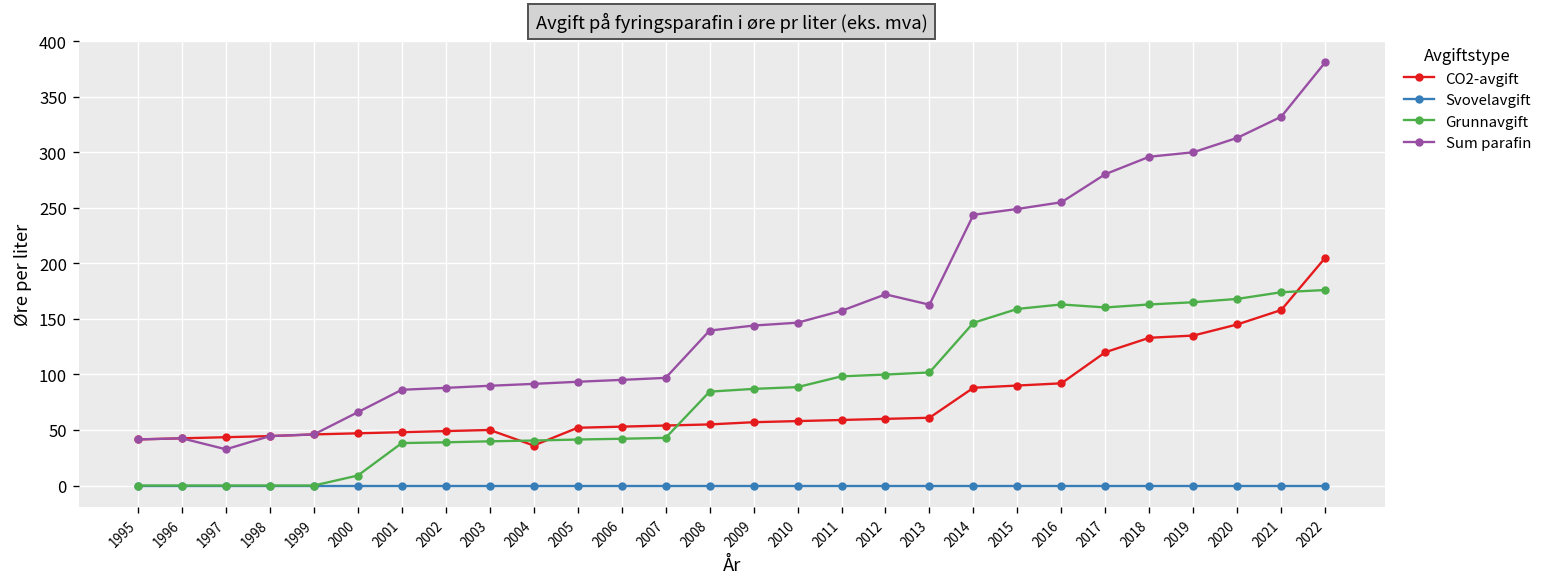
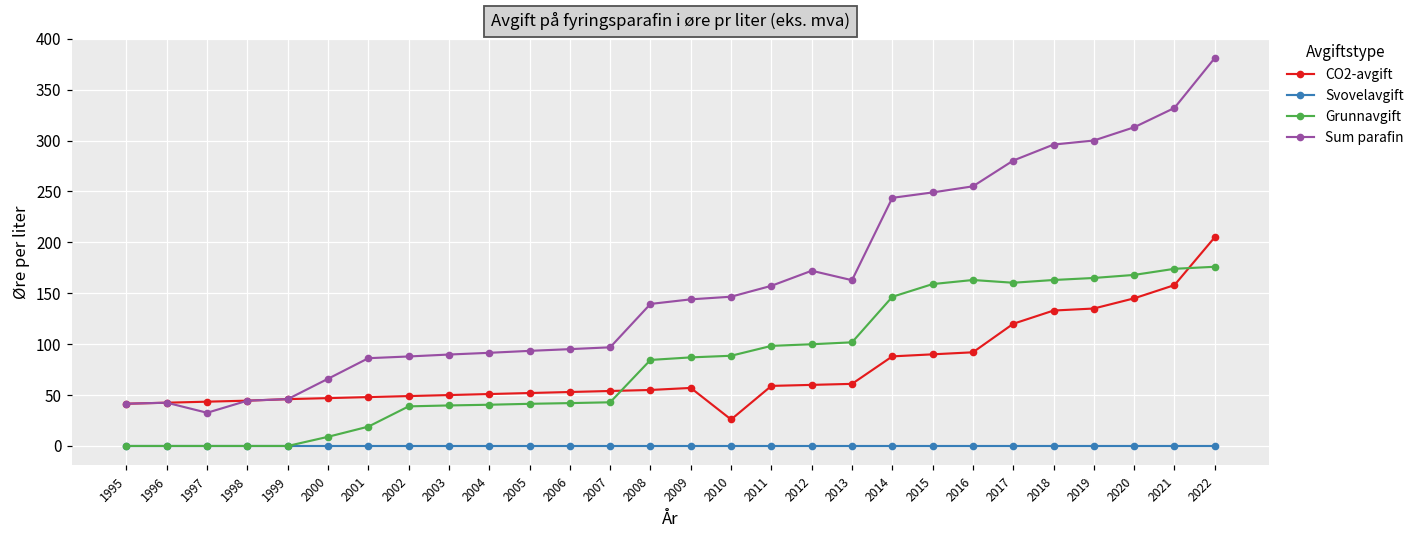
  {
    "CO2-avgift": {
      "1997": 40,
      "2000": 50,
      "2001": 50,
      "2002": 50,
      "2003": 50,
-     "2004": 40,
+     "2004": 50,
      "2005": 50,
      "2006": 50,
      "2007": 50,
      "2008": 60,
      "2009": 60,
-     "2010": 60,
+     "2010": 30,
      "2011": 60,
      "2012": 60,
      "2013": 60,
      "2014": 90,
      "2015": 90,
      "2016": 90,
      "2017": 120,
      "2018": 130,
      "2019": 140,
      "2020": 150,
      "2021": 160,
      "2022": 210
    },
    "Svovelavgift": {
      "2000": 0,
      "2001": 0,
      "2002": 0,
      "2003": 0,
      "2004": 0,
      "2005": 0,
      "2006": 0,
      "2007": 0,
      "2008": 0,
      "2009": 0,
      "2010": 0,
      "2011": 0,
      "2012": 0,
      "2013": 0,
      "2014": 0,
      "2015": 0,
      "2016": 0,
      "2017": 0,
      "2018": 0,
      "2019": 0,
      "2020": 0,
      "2021": 0,
      "2022": 0
    },
    "Grunnavgift": {
      "2000": 10,
-     "2001": 40,
+     "2001": 20,
      "2002": 40,
      "2003": 40,
      "2004": 40,
      "2005": 40,
      "2006": 40,
      "2007": 40,
      "2008": 80,
      "2009": 90,
      "2010": 90,
      "2011": 100,
      "2012": 100,
      "2013": 100,
      "2014": 150,
      "2015": 160,
      "2016": 160,
      "2017": 160,
      "2018": 160,
      "2019": 170,
      "2020": 170,
      "2021": 170,
      "2022": 180
    },
    "Sum parafin": {
      "1997": 30,
      "2000": 70,
      "2001": 90,
      "2002": 90,
      "2003": 90,
      "2004": 90,
      "2005": 90,
      "2006": 100,
      "2007": 100,
      "2008": 140,
      "2009": 140,
      "2010": 150,
      "2011": 160,
      "2012": 170,
      "2013": 160,
      "2014": 240,
      "2015": 250,
      "2016": 260,
      "2017": 280,
      "2018": 300,
      "2019": 300,
      "2020": 310,
      "2021": 330,
      "2022": 380
    }
  }
